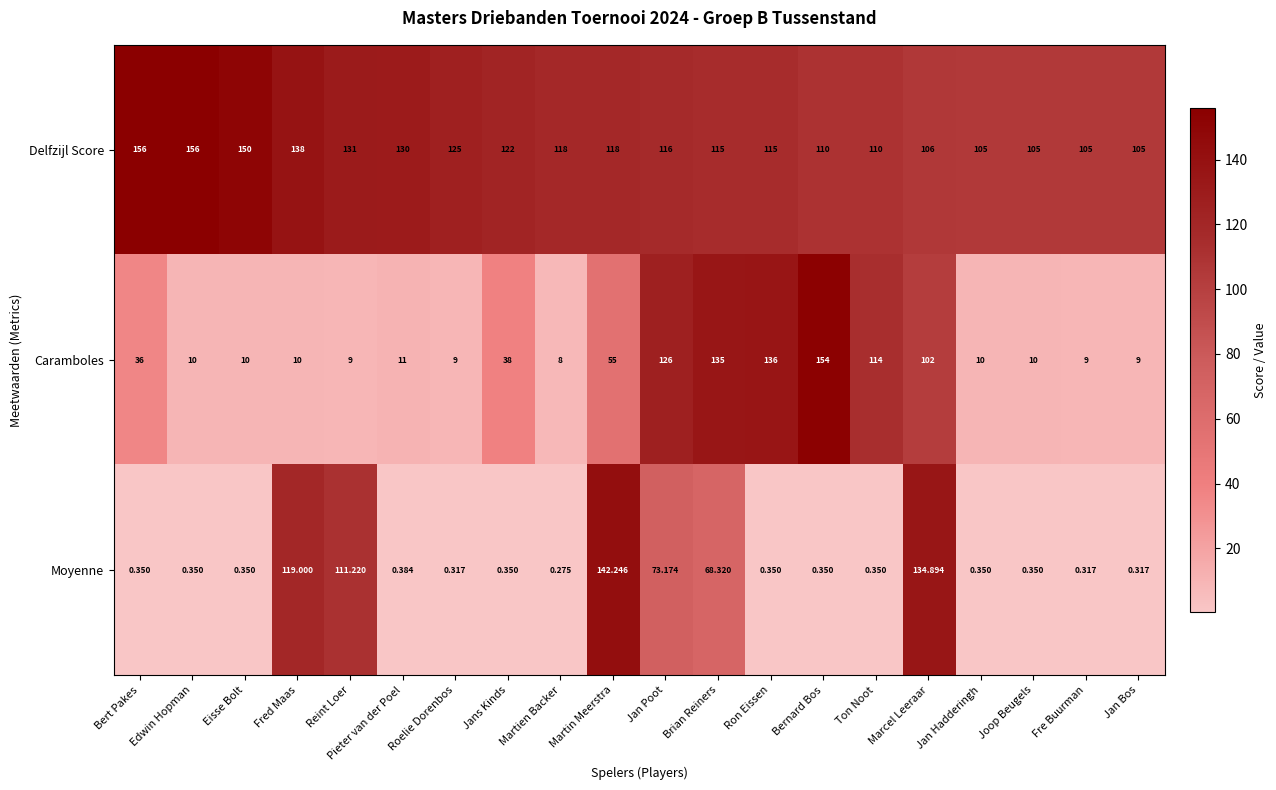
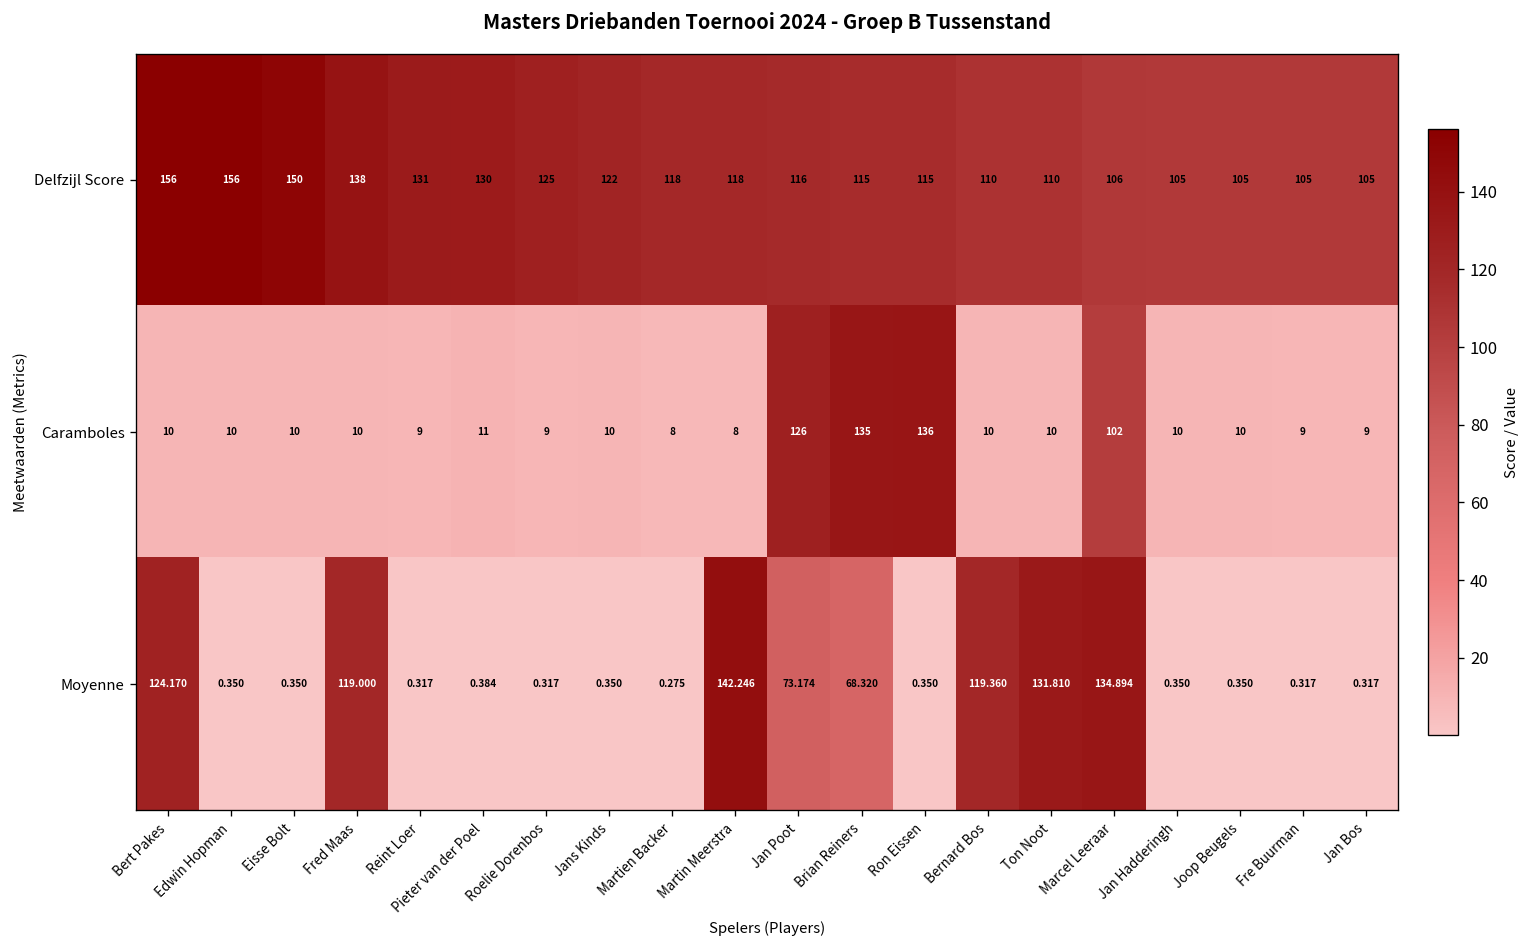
  {
    "Delfzijl Score": {
      "Bert Pakes": 156,
      "Edwin Hopman": 156,
      "Eisse Bolt": 150,
      "Fred Maas": 138,
      "Reint Loer": 131,
      "Pieter van der Poel": 130,
      "Roelie Dorenbos": 125,
      "Jans Kinds": 122,
      "Martien Backer": 118,
      "Martin Meerstra": 118,
      "Jan Poot": 116,
      "Brian Reiners": 115,
      "Ron Eissen": 115,
      "Bernard Bos": 110,
      "Ton Noot": 110,
      "Marcel Leeraar": 106,
      "Jan Hadderingh": 105,
      "Joop Beugels": 105,
      "Fre Buurman": 105,
      "Jan Bos": 105
    },
    "Caramboles": {
-     "Bert Pakes": 36,
+     "Bert Pakes": 10,
      "Edwin Hopman": 10,
      "Eisse Bolt": 10,
      "Fred Maas": 10,
      "Reint Loer": 9,
      "Pieter van der Poel": 11,
      "Roelie Dorenbos": 9,
-     "Jans Kinds": 38,
+     "Jans Kinds": 10,
      "Martien Backer": 8,
-     "Martin Meerstra": 55,
+     "Martin Meerstra": 8,
      "Jan Poot": 126,
      "Brian Reiners": 135,
      "Ron Eissen": 136,
-     "Bernard Bos": 154,
-     "Ton Noot": 114,
+     "Bernard Bos": 10,
+     "Ton Noot": 10,
      "Marcel Leeraar": 102,
      "Jan Hadderingh": 10,
      "Joop Beugels": 10,
      "Fre Buurman": 9,
      "Jan Bos": 9
    },
    "Moyenne": {
-     "Bert Pakes": 0.350,
+     "Bert Pakes": 124.170,
      "Edwin Hopman": 0.350,
      "Eisse Bolt": 0.350,
      "Fred Maas": 119.000,
-     "Reint Loer": 111.220,
+     "Reint Loer": 0.317,
      "Pieter van der Poel": 0.384,
      "Roelie Dorenbos": 0.317,
      "Jans Kinds": 0.350,
      "Martien Backer": 0.275,
      "Martin Meerstra": 142.246,
      "Jan Poot": 73.174,
      "Brian Reiners": 68.320,
      "Ron Eissen": 0.350,
-     "Bernard Bos": 0.350,
-     "Ton Noot": 0.350,
+     "Bernard Bos": 119.360,
+     "Ton Noot": 131.810,
      "Marcel Leeraar": 134.894,
      "Jan Hadderingh": 0.350,
      "Joop Beugels": 0.350,
      "Fre Buurman": 0.317,
      "Jan Bos": 0.317
    }
  }
